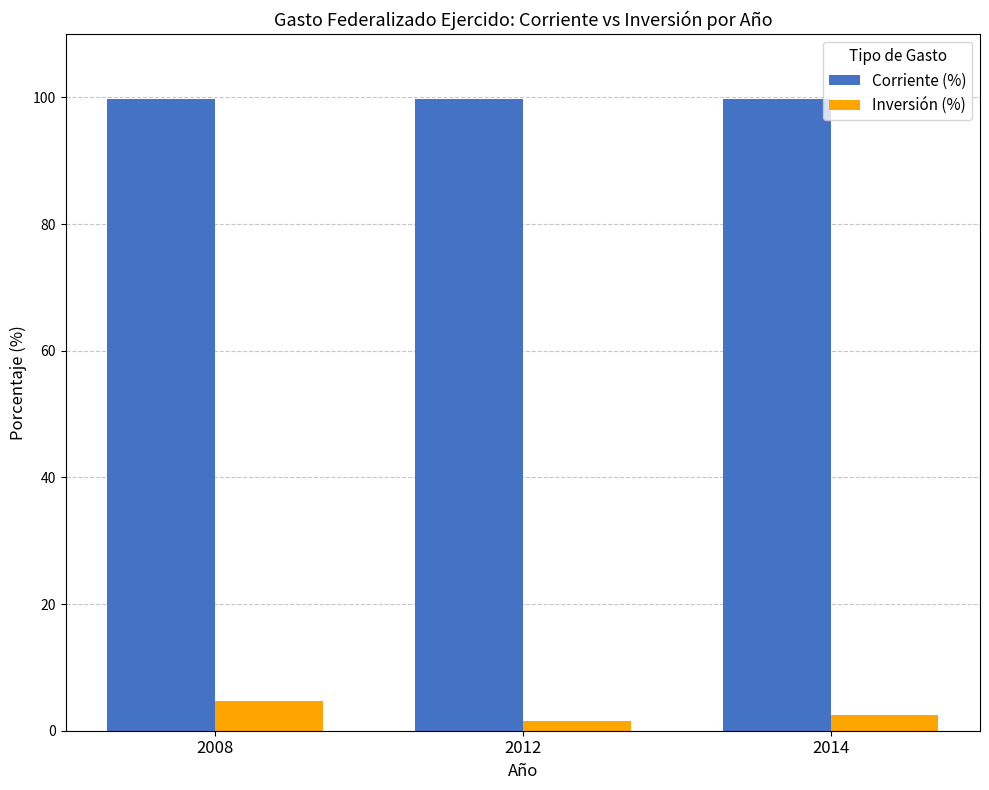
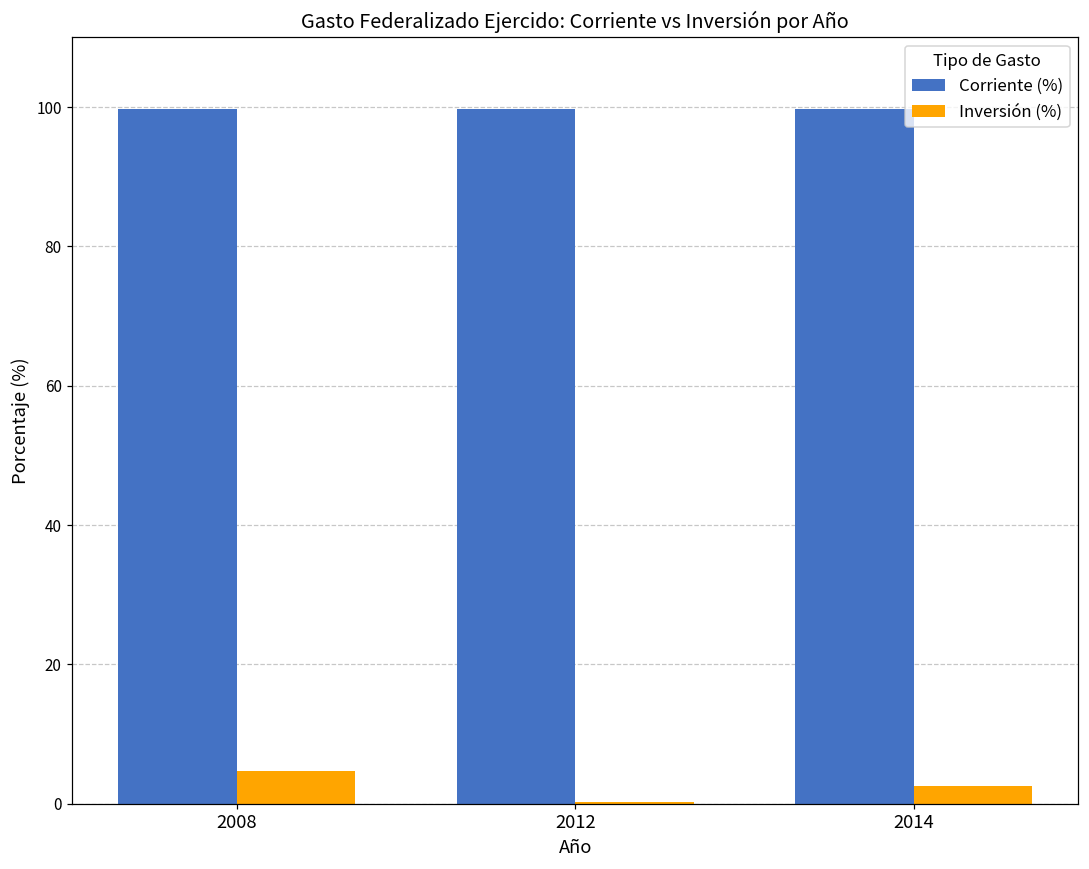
  {
    "Corriente (%)": {
      "2008": 100,
      "2012": 100,
      "2014": 100
    },
    "Inversión (%)": {
      "2008": 5,
-     "2012": 2,
+     "2012": 0,
      "2014": 3
    }
  }
